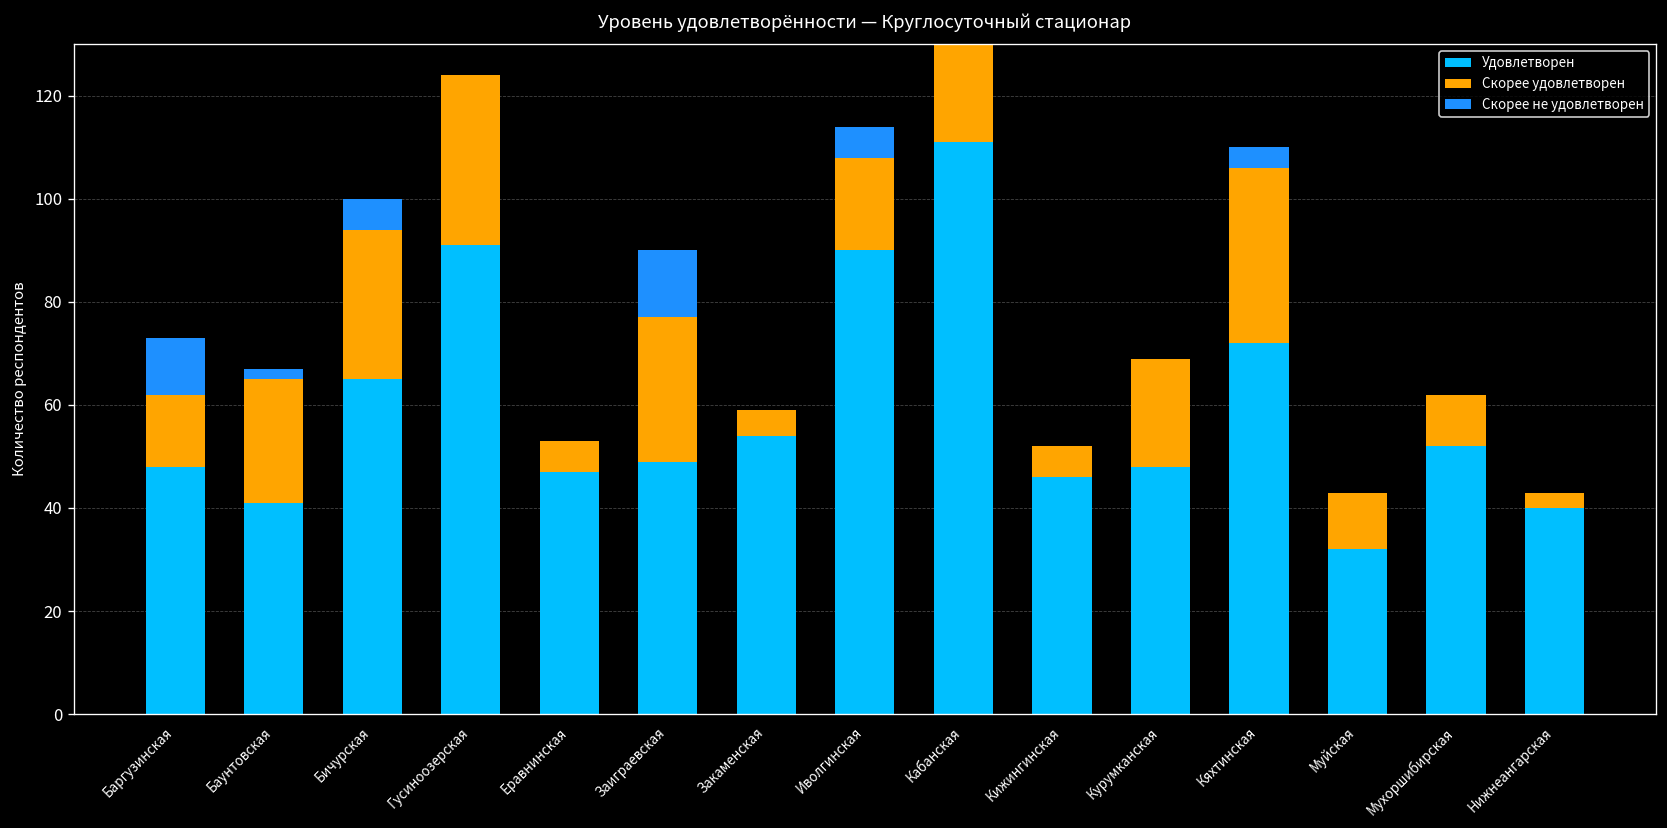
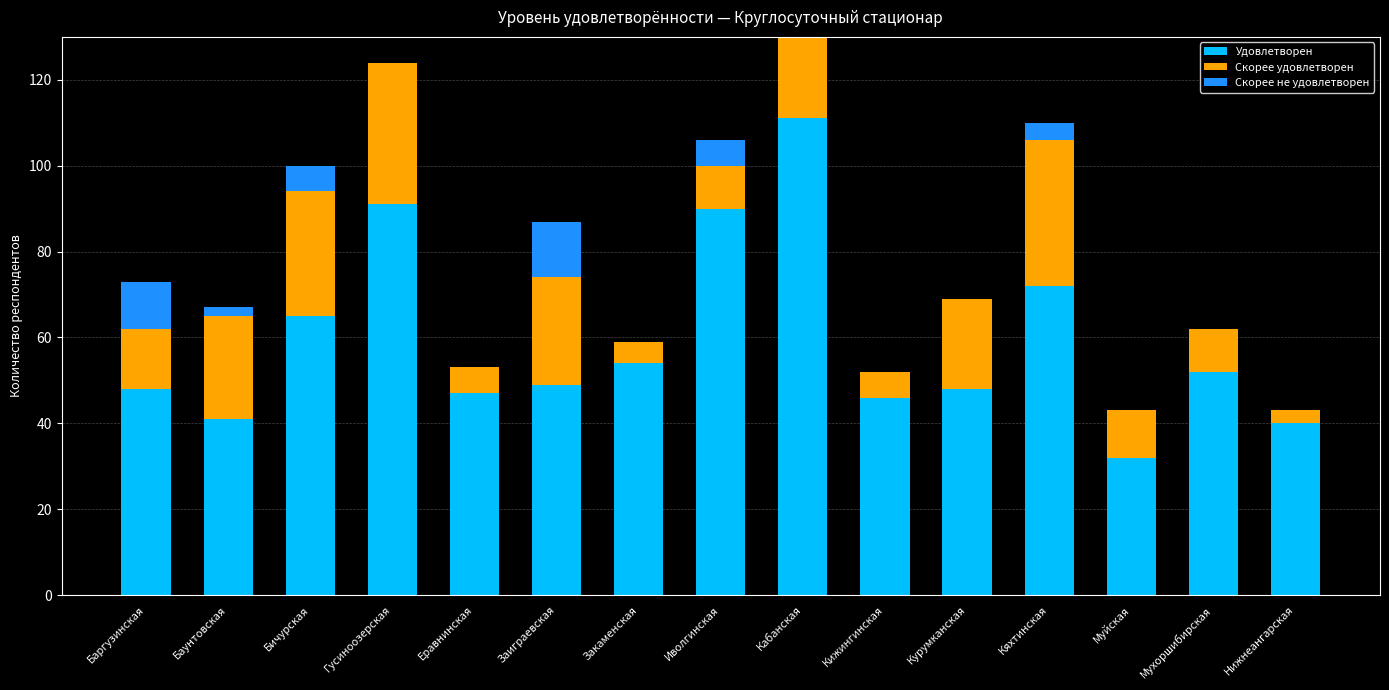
  {
    "Скорее удовлетворен": {
      "Баргузинская": 14,
      "Баунтовская": 24,
      "Бичурская": 29,
      "Гусиноозерская": 33,
      "Еравнинская": 6,
-     "Заиграевская": 28,
+     "Заиграевская": 25,
      "Закаменская": 5,
-     "Иволгинская": 18,
+     "Иволгинская": 10,
      "Кижингинская": 6,
      "Курумканская": 21,
      "Кяхтинская": 34,
      "Муйская": 11,
      "Мухоршибирская": 10,
      "Нижнеангарская": 3
    }
  }
